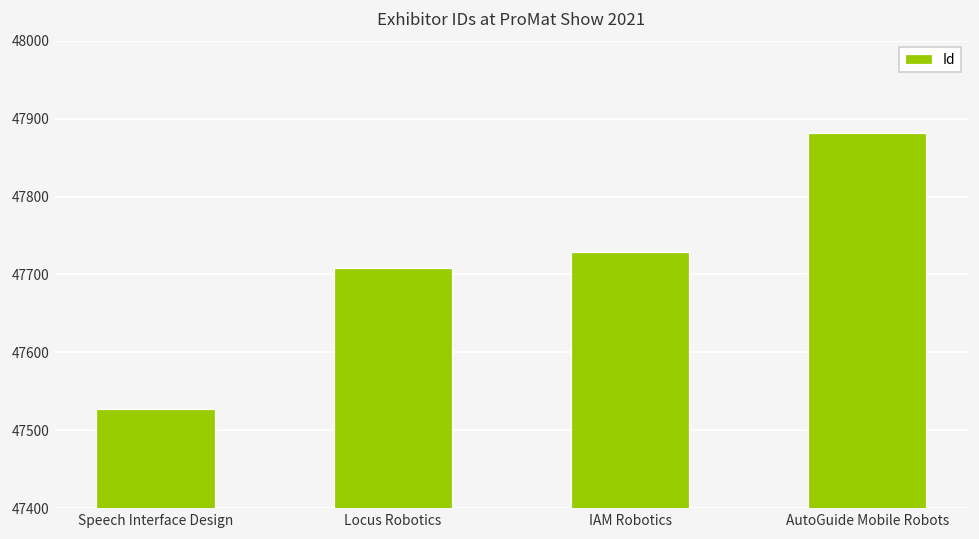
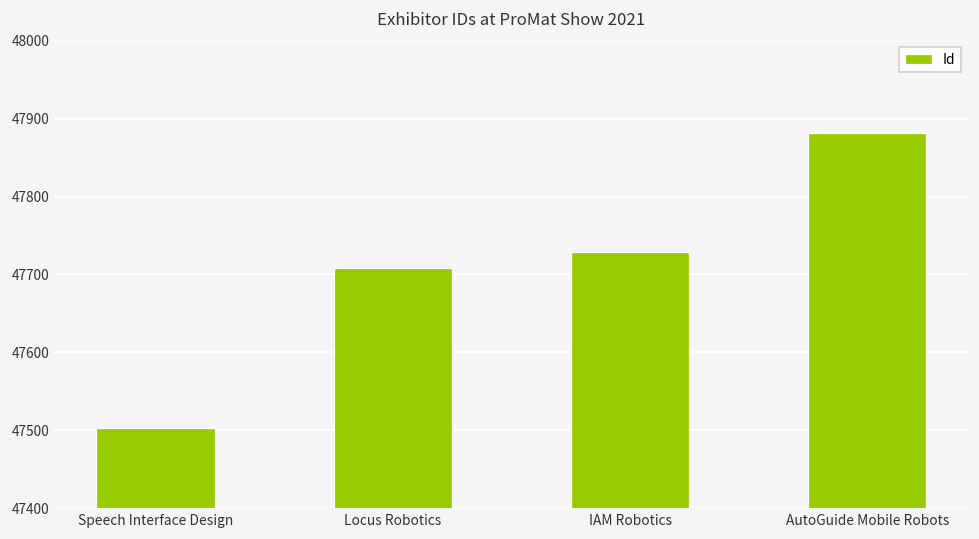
  {
-   "Speech Interface Design": 47530,
+   "Speech Interface Design": 47500,
    "Locus Robotics": 47710,
    "IAM Robotics": 47730,
    "AutoGuide Mobile Robots": 47880
  }
